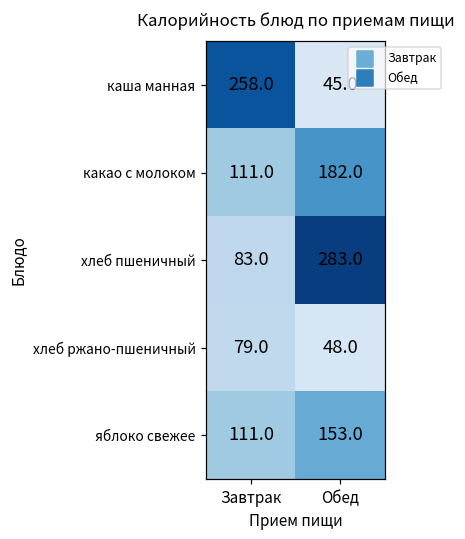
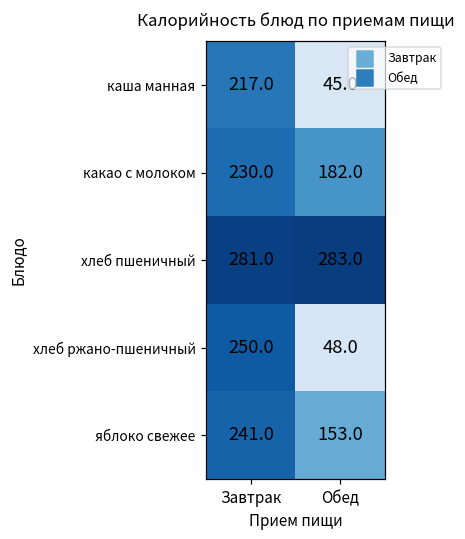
  {
    "каша манная": {
-     "Завтрак": 258.0
+     "Завтрак": 217.0
    },
    "какао с молоком": {
-     "Завтрак": 111.0,
+     "Завтрак": 230.0,
      "Обед": 182.0
    },
    "хлеб пшеничный": {
-     "Завтрак": 83.0,
+     "Завтрак": 281.0,
      "Обед": 283.0
    },
    "хлеб ржано-пшеничный": {
-     "Завтрак": 79.0,
+     "Завтрак": 250.0,
      "Обед": 48.0
    },
    "яблоко свежее": {
-     "Завтрак": 111.0,
+     "Завтрак": 241.0,
      "Обед": 153.0
    }
  }
